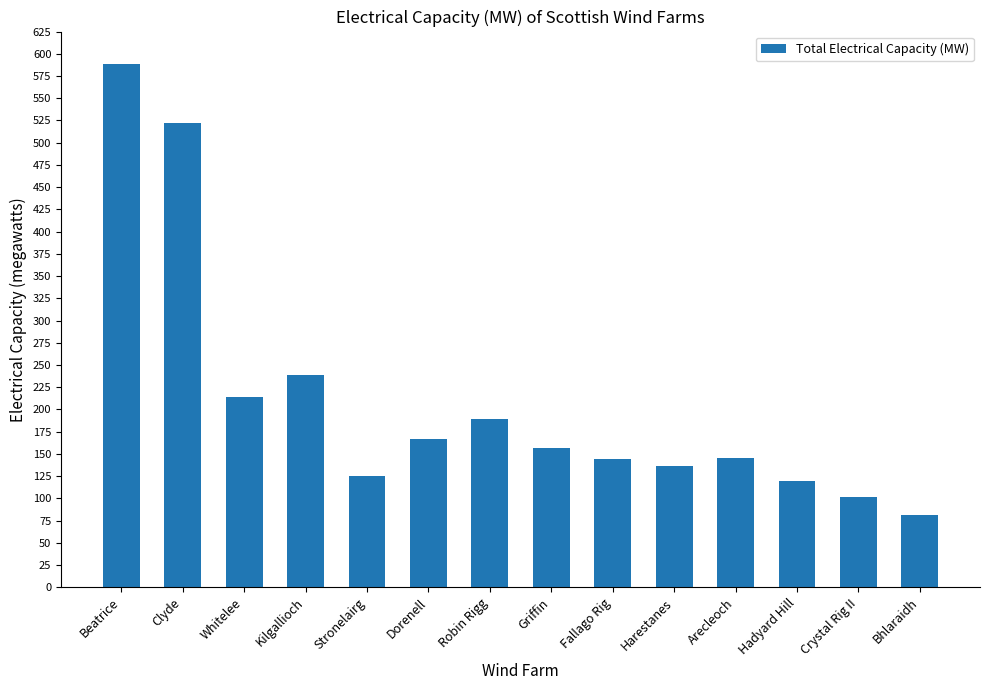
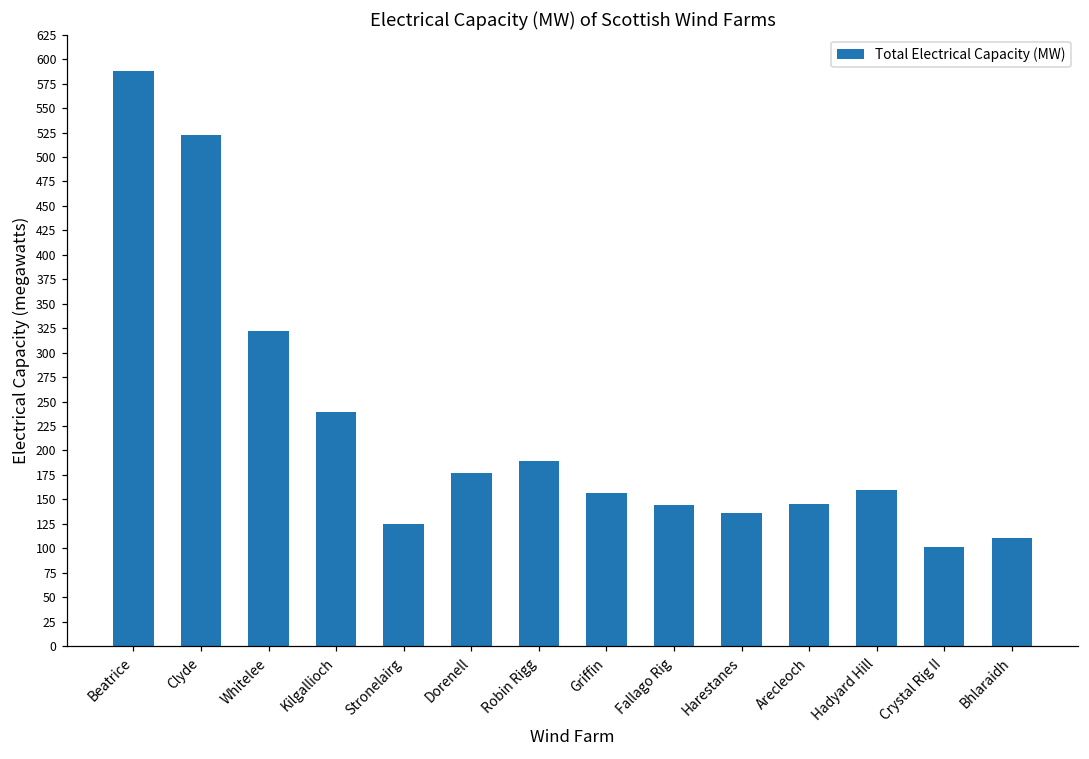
  {
    "Beatrice": 590,
    "Clyde": 520,
-   "Whitelee": 210,
+   "Whitelee": 320,
    "Kilgallioch": 240,
    "Stronelairg": 130,
-   "Dorenell": 170,
+   "Dorenell": 180,
    "Robin Rigg": 190,
    "Griffin": 160,
    "Fallago Rig": 140,
    "Harestanes": 140,
    "Arecleoch": 150,
-   "Hadyard Hill": 120,
+   "Hadyard Hill": 160,
    "Crystal Rig II": 100,
-   "Bhlaraidh": 80
+   "Bhlaraidh": 110
  }
